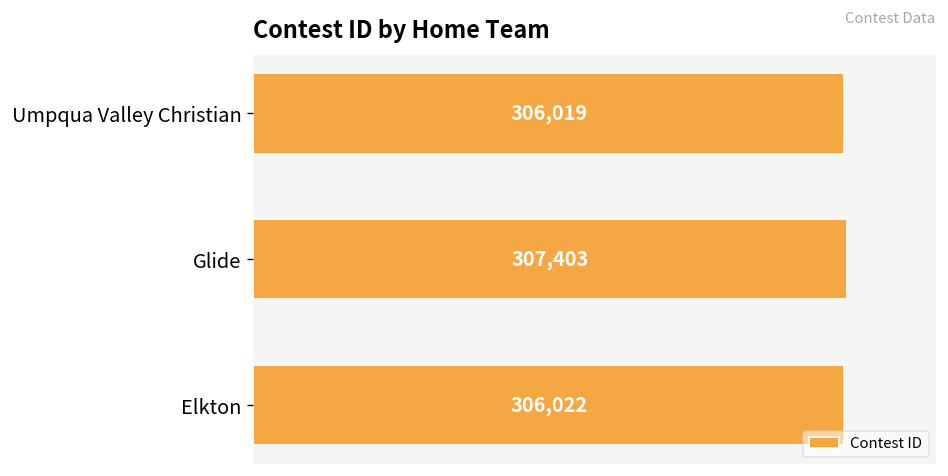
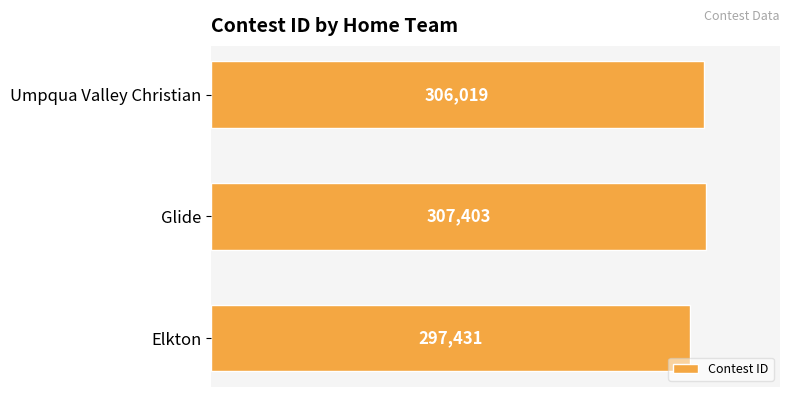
  {
    "Umpqua Valley Christian": "306,019",
    "Glide": "307,403",
-   "Elkton": "306,022"
+   "Elkton": "297,431"
  }
